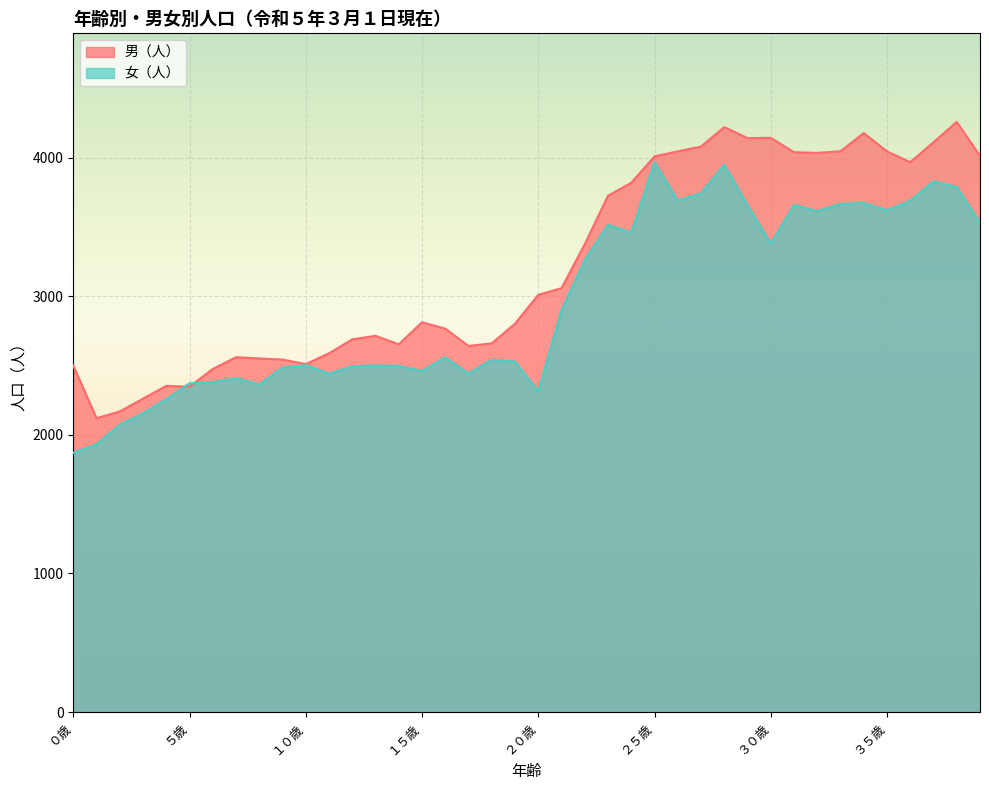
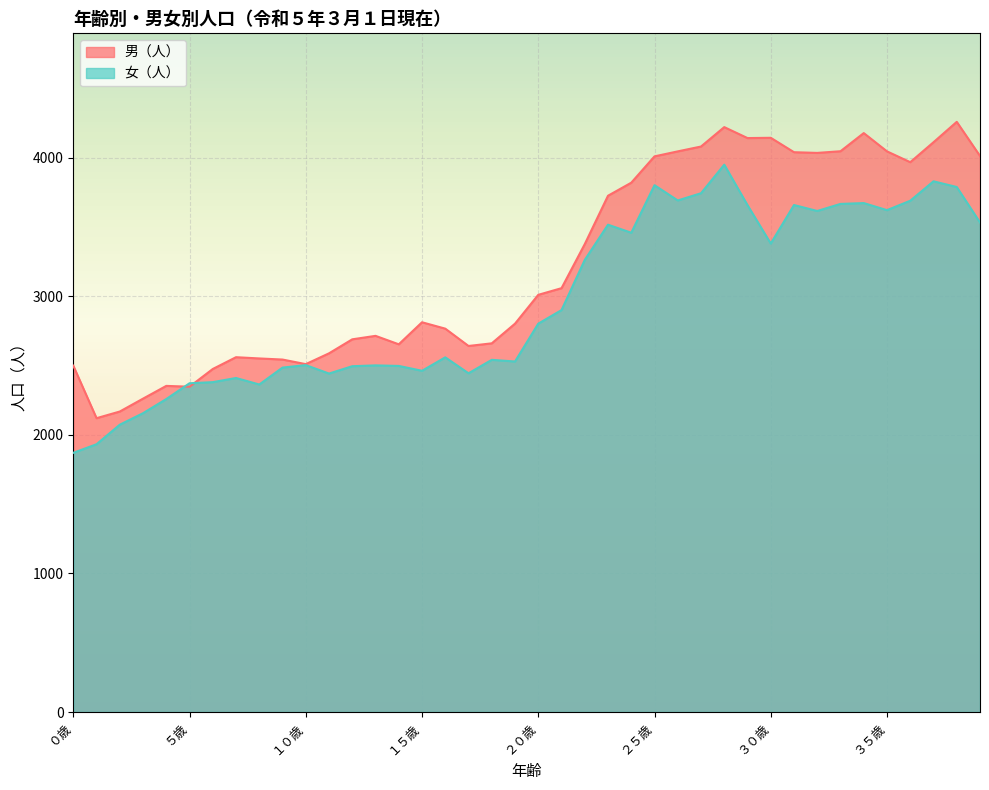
  {
    "男（人）": {
      "０歳": 2500,
      "５歳": 2350,
      "１５歳": 2810,
      "２０歳": 3010,
      "２５歳": 4010,
      "３０歳": 4140,
      "３５歳": 4050
    },
    "女（人）": {
      "０歳": 1870,
      "５歳": 2370,
      "１５歳": 2460,
-     "２０歳": 2320,
-     "２５歳": 3970,
+     "２０歳": 2800,
+     "２５歳": 3800,
      "３０歳": 3380,
      "３５歳": 3620
    }
  }
